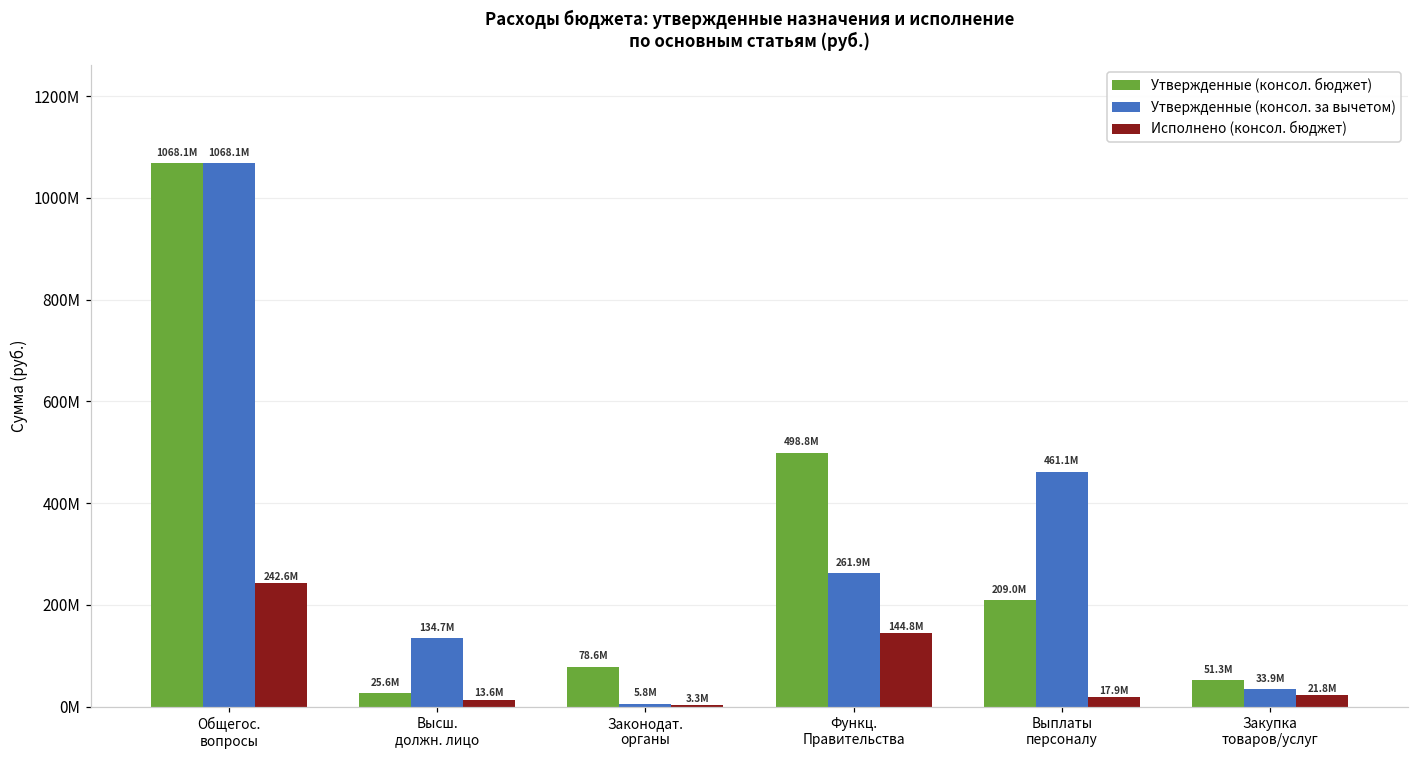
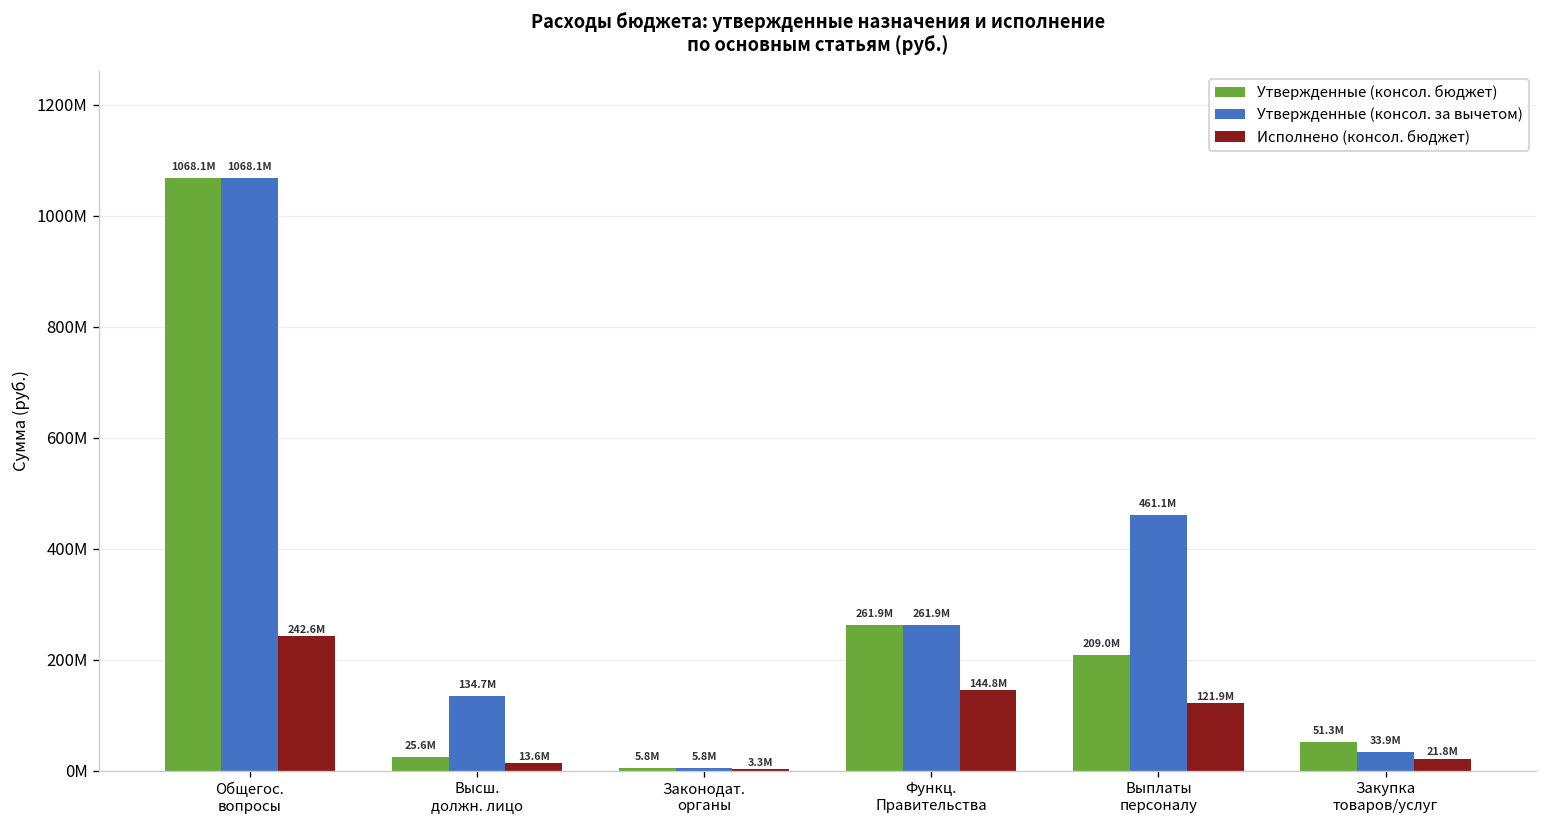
  {
    "Утвержденные (консол. бюджет)": {
      "Общегос. вопросы": "1068.1M",
      "Высш. должн. лицо": "25.6M",
-     "Законодат. органы": "78.6M",
-     "Функц. Правительства": "498.8M",
+     "Законодат. органы": "5.8M",
+     "Функц. Правительства": "261.9M",
      "Выплаты персоналу": "209.0M",
      "Закупка товаров/услуг": "51.3M"
    },
    "Утвержденные (консол. за вычетом)": {
      "Общегос. вопросы": "1068.1M",
      "Высш. должн. лицо": "134.7M",
      "Законодат. органы": "5.8M",
      "Функц. Правительства": "261.9M",
      "Выплаты персоналу": "461.1M",
      "Закупка товаров/услуг": "33.9M"
    },
    "Исполнено (консол. бюджет)": {
      "Общегос. вопросы": "242.6M",
      "Высш. должн. лицо": "13.6M",
      "Законодат. органы": "3.3M",
      "Функц. Правительства": "144.8M",
-     "Выплаты персоналу": "17.9M",
+     "Выплаты персоналу": "121.9M",
      "Закупка товаров/услуг": "21.8M"
    }
  }
